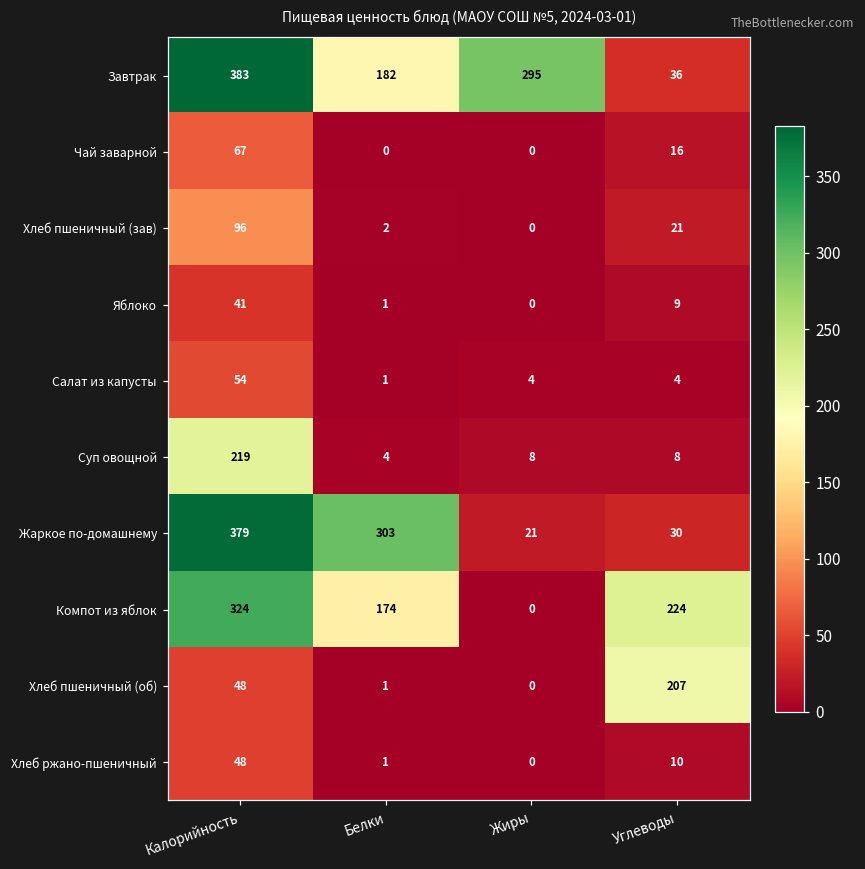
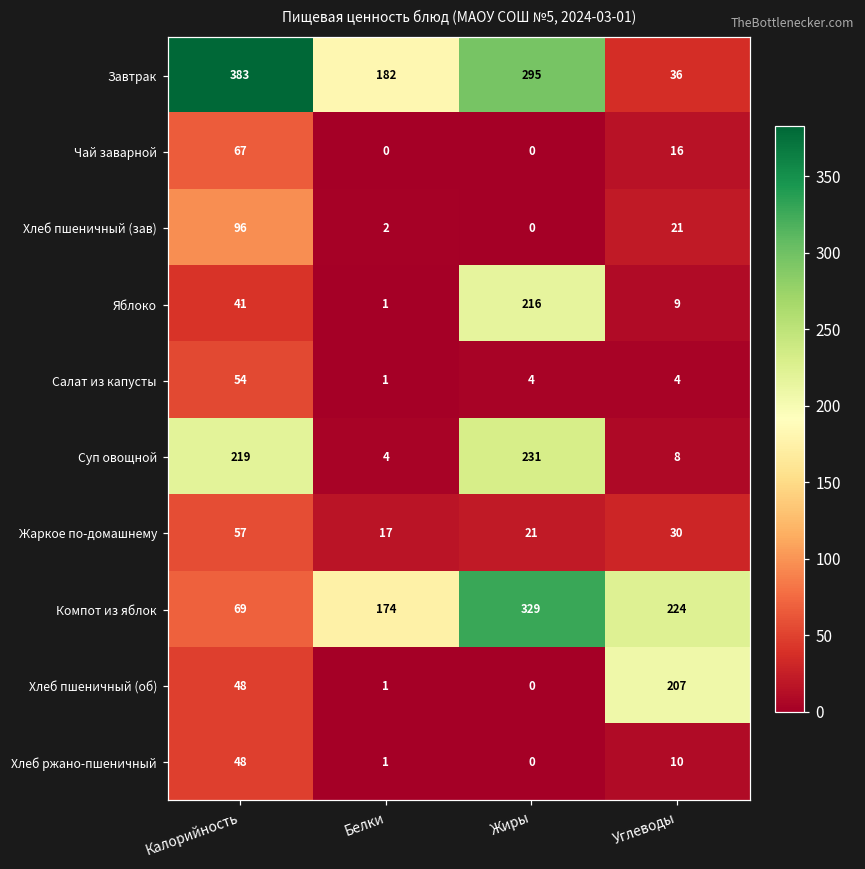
  {
    "Завтрак": {
      "Калорийность": 383,
      "Белки": 182,
      "Жиры": 295,
      "Углеводы": 36
    },
    "Чай заварной": {
      "Калорийность": 67,
      "Белки": 0,
      "Жиры": 0,
      "Углеводы": 16
    },
    "Хлеб пшеничный (зав)": {
      "Калорийность": 96,
      "Белки": 2,
      "Жиры": 0,
      "Углеводы": 21
    },
    "Яблоко": {
      "Калорийность": 41,
      "Белки": 1,
-     "Жиры": 0,
+     "Жиры": 216,
      "Углеводы": 9
    },
    "Салат из капусты": {
      "Калорийность": 54,
      "Белки": 1,
      "Жиры": 4,
      "Углеводы": 4
    },
    "Суп овощной": {
      "Калорийность": 219,
      "Белки": 4,
-     "Жиры": 8,
+     "Жиры": 231,
      "Углеводы": 8
    },
    "Жаркое по-домашнему": {
-     "Калорийность": 379,
-     "Белки": 303,
+     "Калорийность": 57,
+     "Белки": 17,
      "Жиры": 21,
      "Углеводы": 30
    },
    "Компот из яблок": {
-     "Калорийность": 324,
+     "Калорийность": 69,
      "Белки": 174,
-     "Жиры": 0,
+     "Жиры": 329,
      "Углеводы": 224
    },
    "Хлеб пшеничный (об)": {
      "Калорийность": 48,
      "Белки": 1,
      "Жиры": 0,
      "Углеводы": 207
    },
    "Хлеб ржано-пшеничный": {
      "Калорийность": 48,
      "Белки": 1,
      "Жиры": 0,
      "Углеводы": 10
    }
  }
